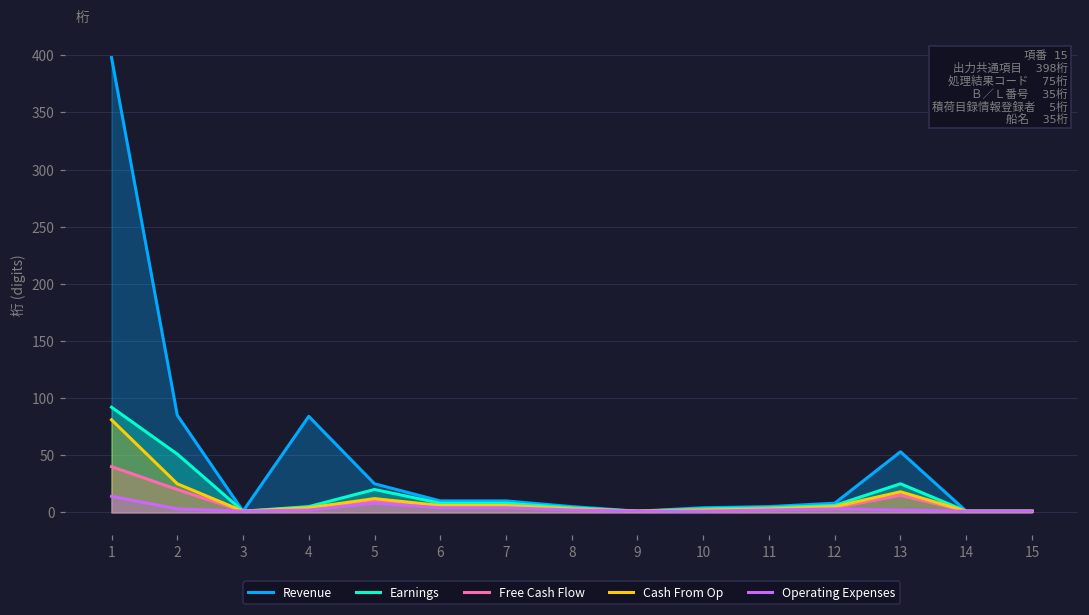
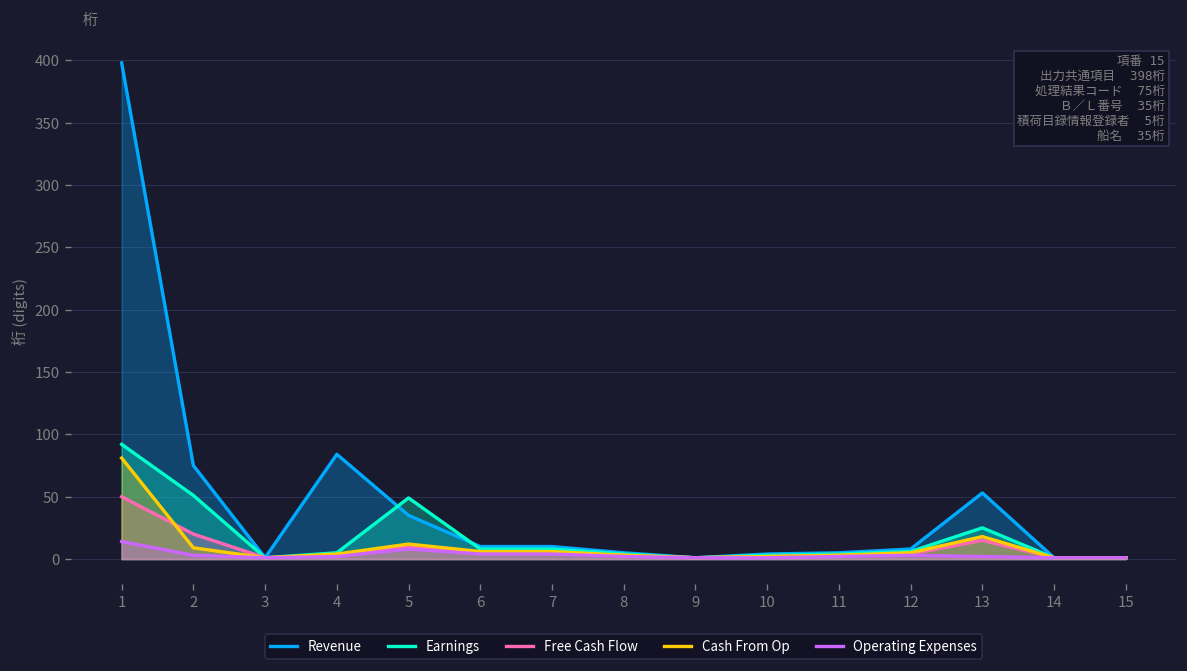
  {
    "Revenue": {
      "1": 398,
-     "2": 85,
+     "2": 75,
      "4": 84,
-     "5": 25,
+     "5": 35,
      "13": 53
    },
    "Earnings": {
      "1": 92,
      "2": 51,
-     "5": 20,
+     "5": 49,
      "13": 25
    },
    "Free Cash Flow": {
-     "1": 40,
+     "1": 50,
      "2": 20,
      "13": 15
    },
    "Cash From Op": {
      "1": 81,
-     "2": 25,
+     "2": 9,
      "13": 18
    },
    "Operating Expenses": {
      "1": 14,
      "2": 3,
      "13": 2
    }
  }
